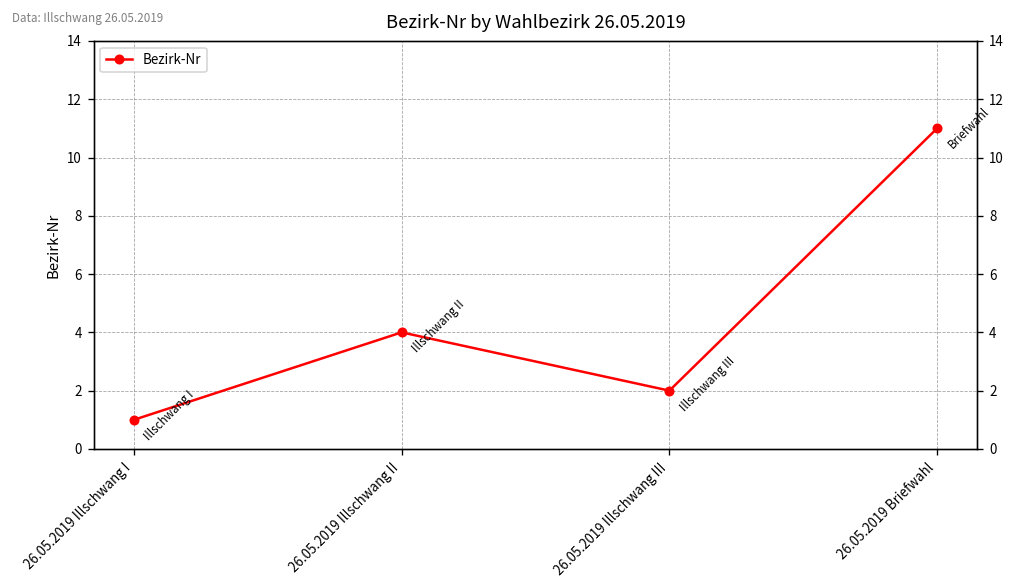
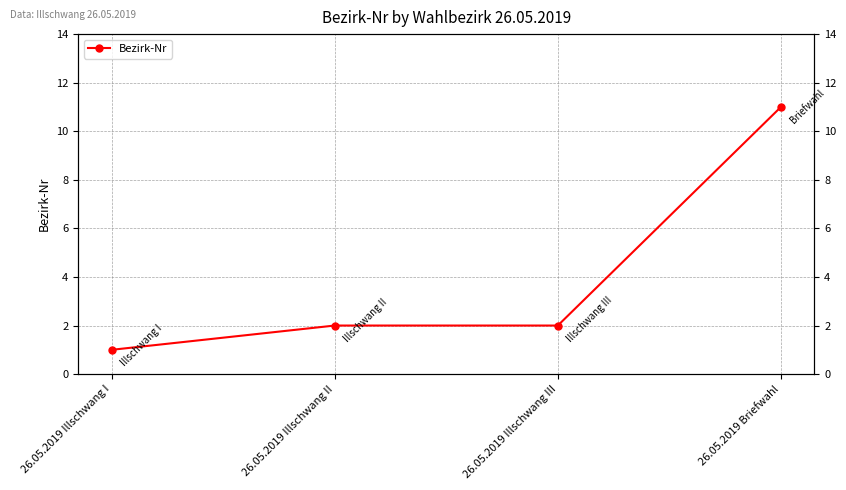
  {
    "26.05.2019 Illschwang I": 1,
-   "26.05.2019 Illschwang II": 4,
+   "26.05.2019 Illschwang II": 2,
    "26.05.2019 Illschwang III": 2,
    "26.05.2019 Briefwahl": 11
  }
